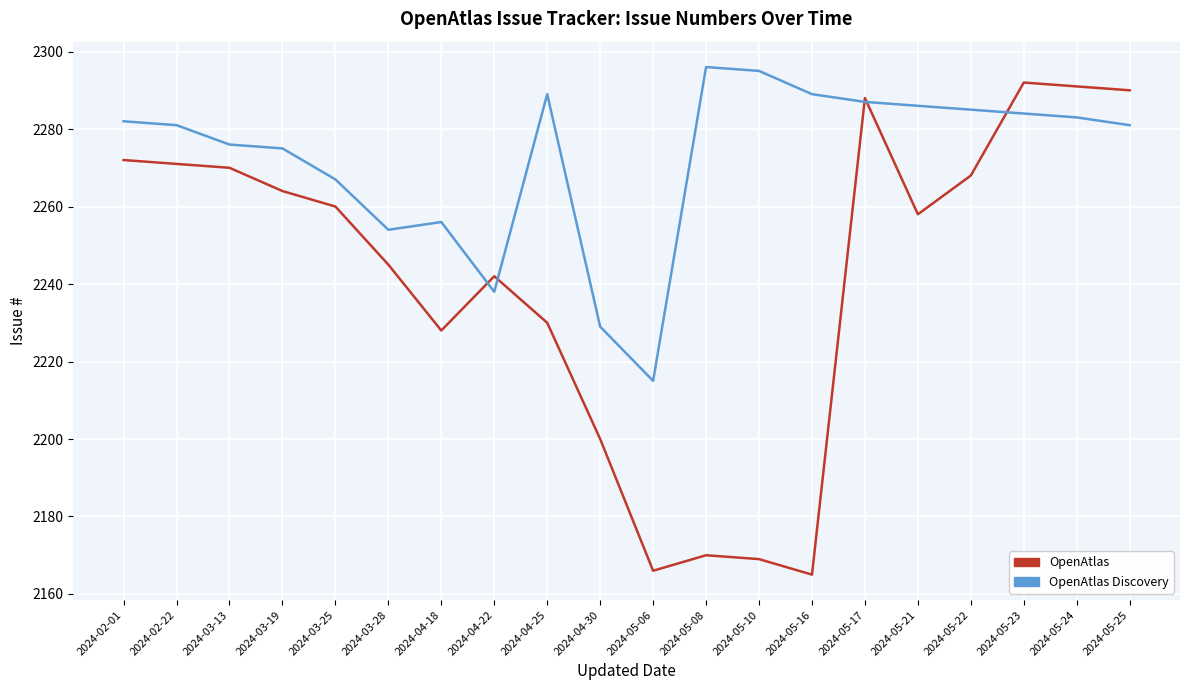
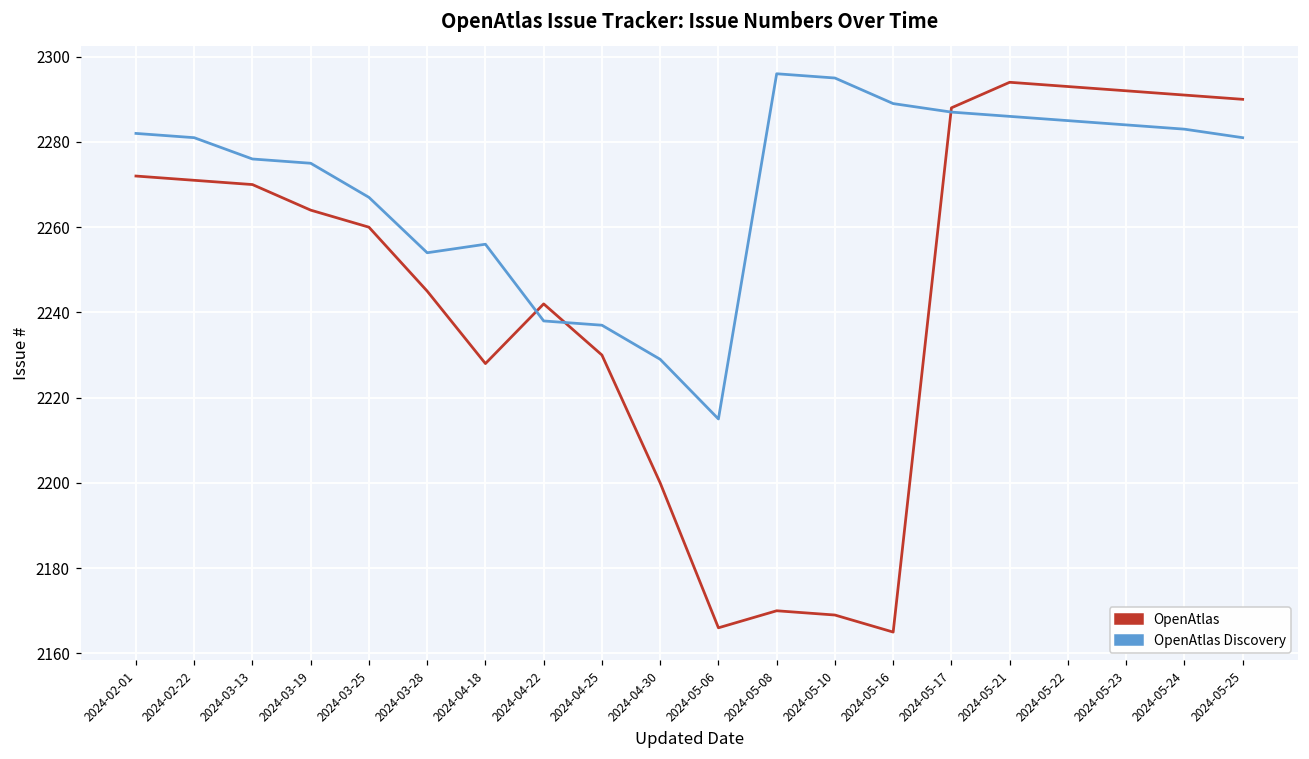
  {
    "OpenAtlas": {
      "2024-02-01": 2272,
      "2024-02-22": 2271,
      "2024-03-13": 2270,
      "2024-03-19": 2264,
      "2024-03-25": 2260,
      "2024-03-28": 2245,
      "2024-04-18": 2228,
      "2024-04-22": 2242,
      "2024-04-25": 2230,
      "2024-04-30": 2200,
      "2024-05-06": 2166,
      "2024-05-08": 2170,
      "2024-05-10": 2169,
      "2024-05-16": 2165,
      "2024-05-17": 2288,
-     "2024-05-21": 2258,
-     "2024-05-22": 2268,
+     "2024-05-21": 2294,
+     "2024-05-22": 2293,
      "2024-05-23": 2292,
      "2024-05-24": 2291,
      "2024-05-25": 2290
    },
    "OpenAtlas Discovery": {
      "2024-02-01": 2282,
      "2024-02-22": 2281,
      "2024-03-13": 2276,
      "2024-03-19": 2275,
      "2024-03-25": 2267,
      "2024-03-28": 2254,
      "2024-04-18": 2256,
      "2024-04-22": 2238,
-     "2024-04-25": 2289,
+     "2024-04-25": 2237,
      "2024-04-30": 2229,
      "2024-05-06": 2215,
      "2024-05-08": 2296,
      "2024-05-10": 2295,
      "2024-05-16": 2289,
      "2024-05-17": 2287,
      "2024-05-21": 2286,
      "2024-05-22": 2285,
      "2024-05-23": 2284,
      "2024-05-24": 2283,
      "2024-05-25": 2281
    }
  }
